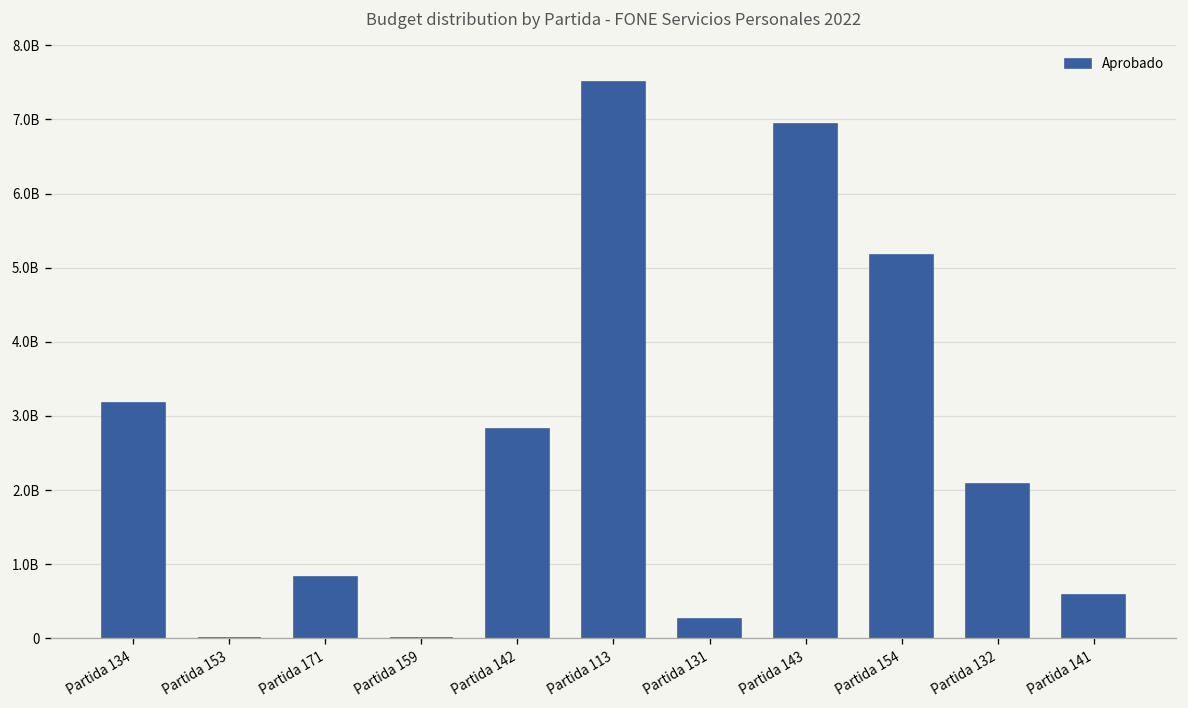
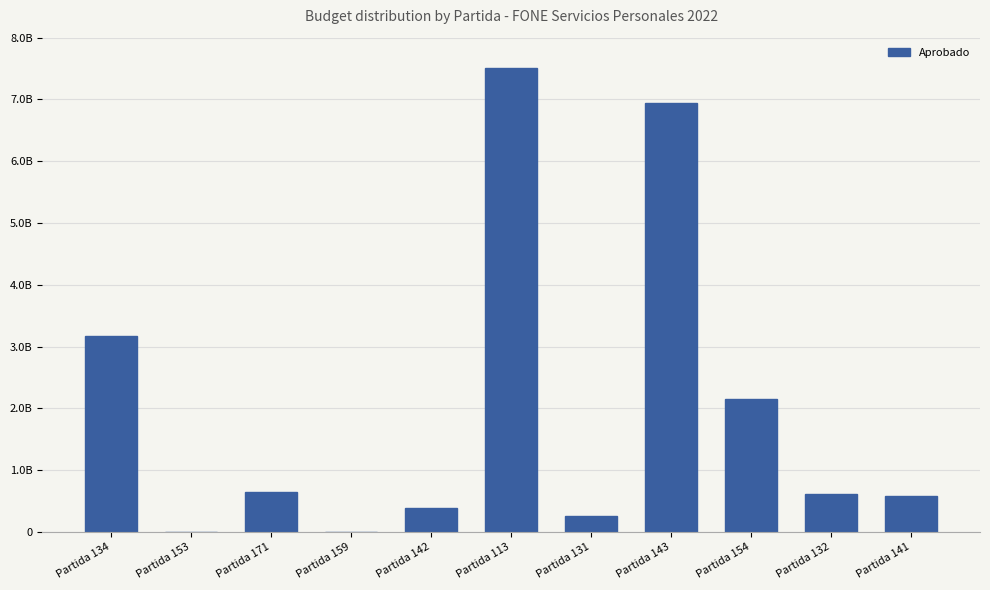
  {
    "Partida 134": 3200000000,
    "Partida 153": 0,
-   "Partida 171": 800000000,
+   "Partida 171": 700000000,
    "Partida 159": 0,
-   "Partida 142": 2800000000,
+   "Partida 142": 400000000,
    "Partida 113": 7500000000,
    "Partida 131": 300000000,
    "Partida 143": 6900000000,
-   "Partida 154": 5200000000,
-   "Partida 132": 2100000000,
+   "Partida 154": 2100000000,
+   "Partida 132": 600000000,
    "Partida 141": 600000000
  }
